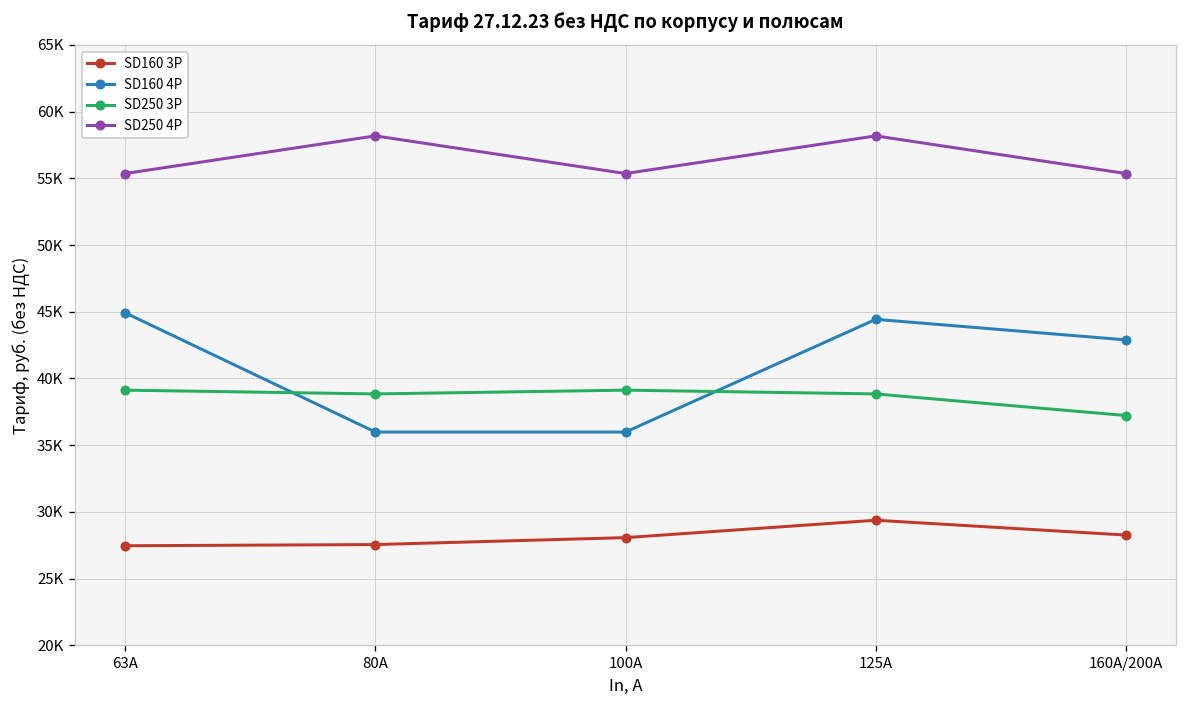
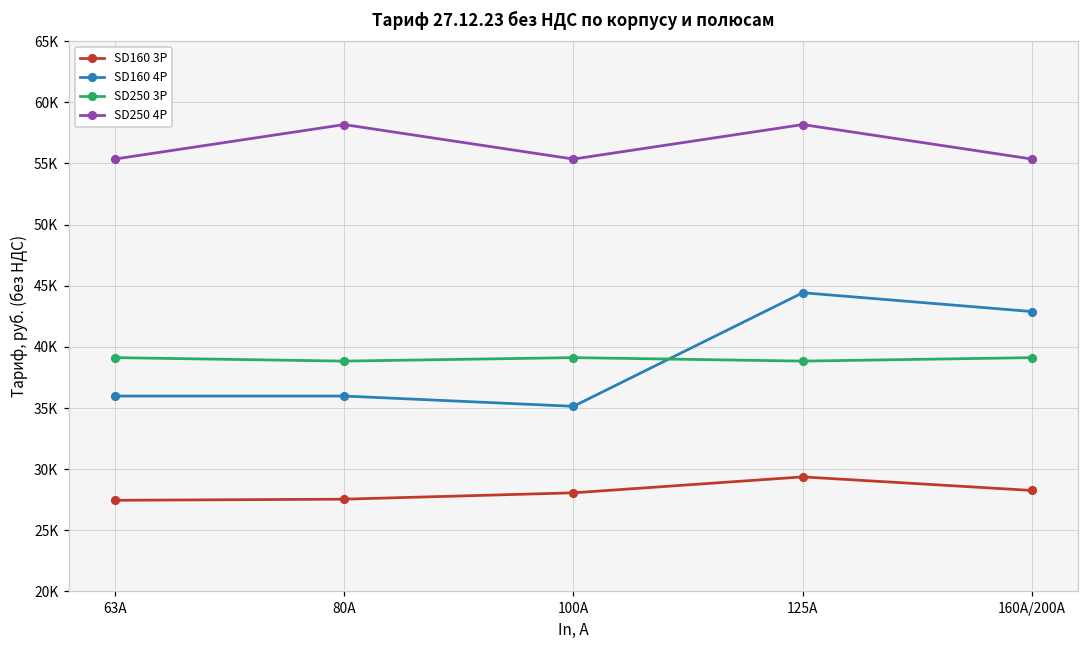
  {
    "SD160 3P": {
      "63A": 27500,
      "80A": 27500,
      "100A": 28100,
      "125A": 29400,
      "160A/200A": 28300
    },
    "SD160 4P": {
-     "63A": 44900,
+     "63A": 36000,
      "80A": 36000,
-     "100A": 36000,
+     "100A": 35100,
      "125A": 44400,
      "160A/200A": 42900
    },
    "SD250 3P": {
      "63A": 39100,
      "80A": 38800,
      "100A": 39100,
      "125A": 38800,
-     "160A/200A": 37200
+     "160A/200A": 39100
    },
    "SD250 4P": {
      "63A": 55400,
      "80A": 58200,
      "100A": 55400,
      "125A": 58200,
      "160A/200A": 55400
    }
  }
